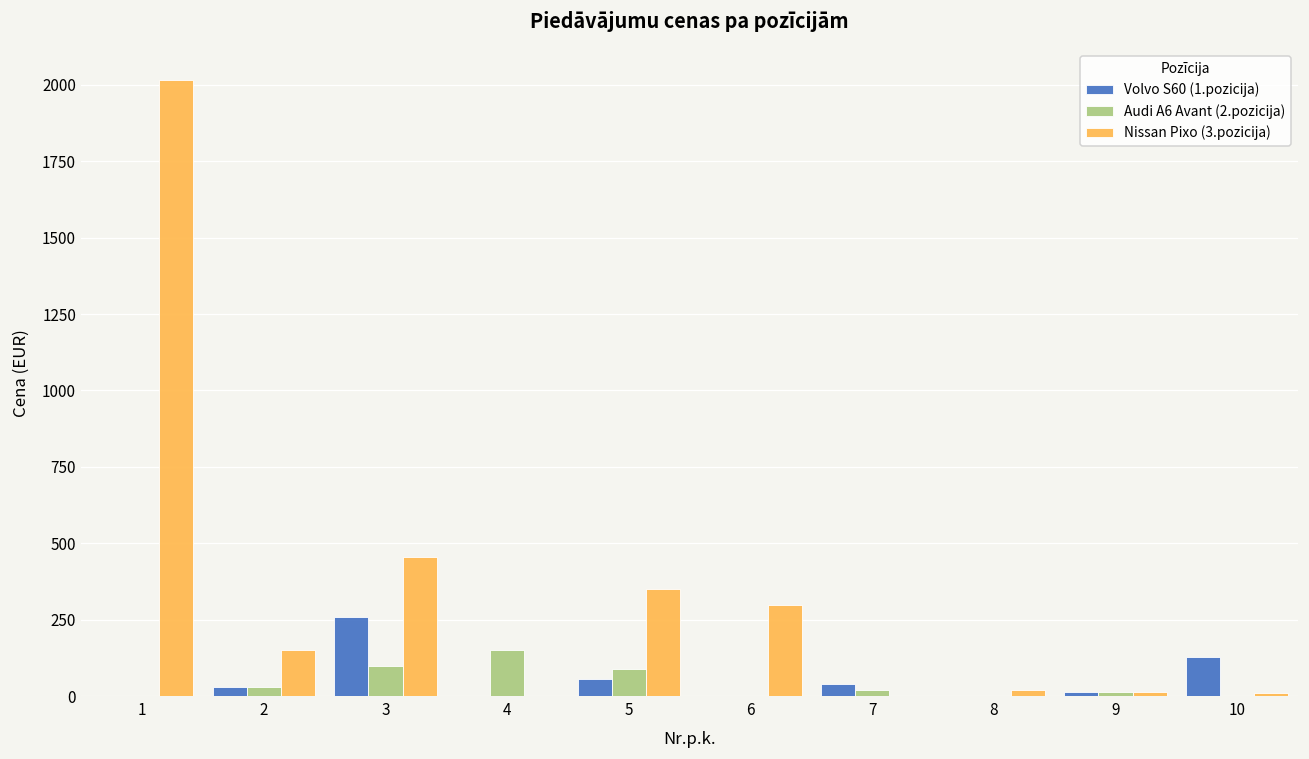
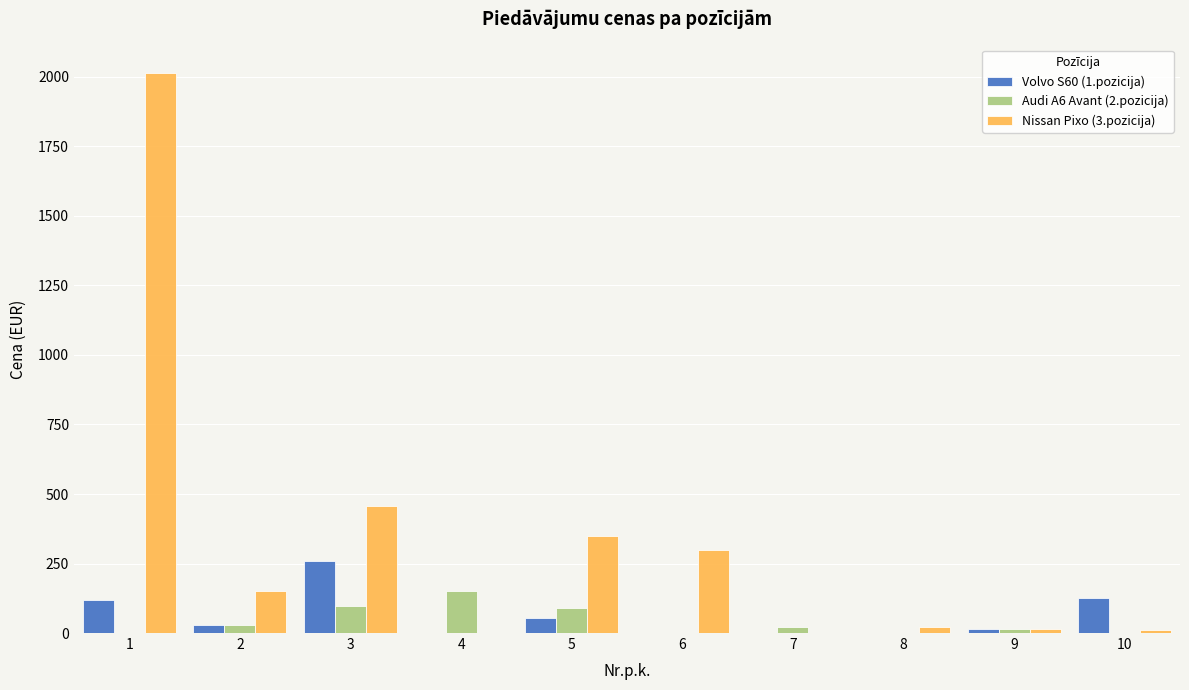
  {
    "Volvo S60 (1.pozicija)": {
-     "1": 0,
+     "1": 120,
      "2": 30,
      "3": 260,
      "4": 0,
      "5": 60,
      "6": 0,
-     "7": 40,
+     "7": 0,
      "8": 0,
      "9": 20,
      "10": 130
    },
    "Audi A6 Avant (2.pozicija)": {
      "1": 0,
      "2": 30,
      "3": 100,
      "4": 150,
      "5": 90,
      "6": 0,
      "7": 20,
      "8": 0,
      "9": 20,
      "10": 0
    },
    "Nissan Pixo (3.pozicija)": {
      "1": 2020,
      "2": 150,
      "3": 460,
      "4": 0,
      "5": 350,
      "6": 300,
      "7": 0,
      "8": 20,
      "9": 20,
      "10": 10
    }
  }
